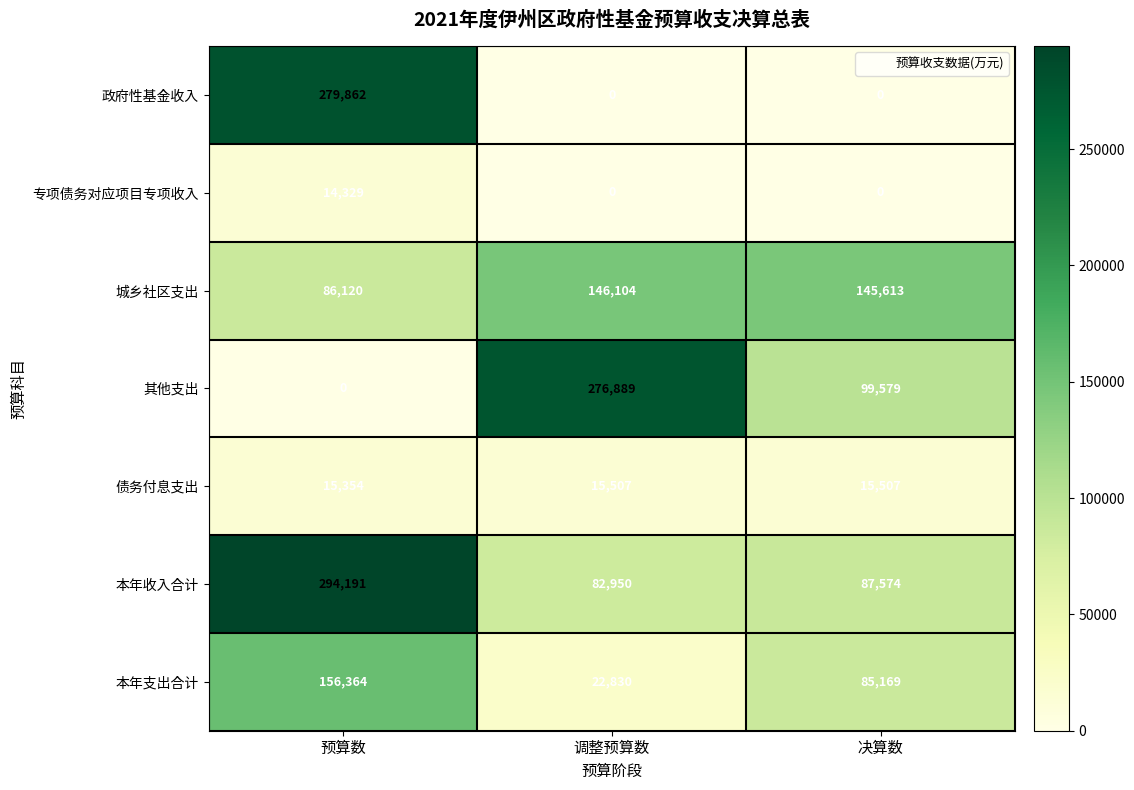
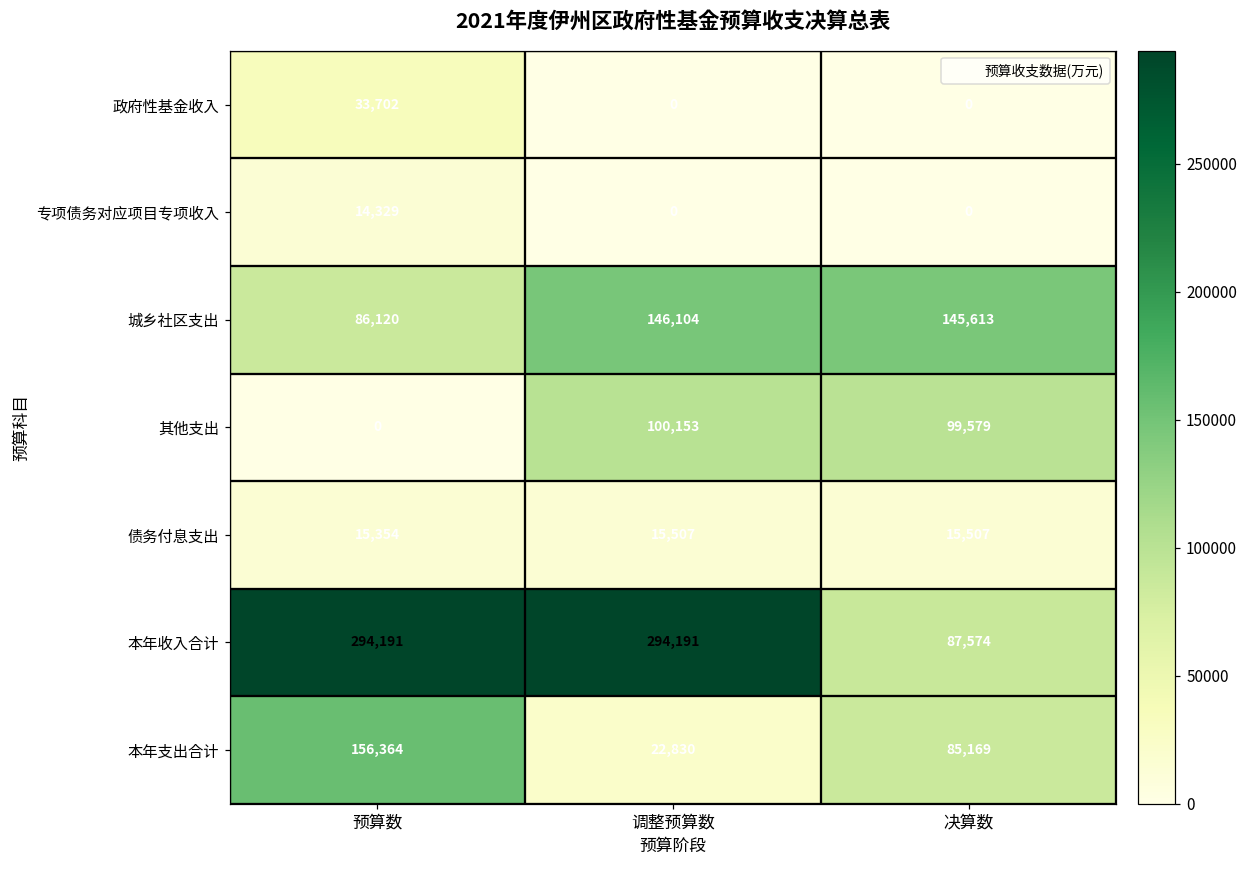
  {
    "政府性基金收入": {
-     "预算数": "279,862"
+     "预算数": "33,702"
    },
    "城乡社区支出": {
      "预算数": "86,120",
      "调整预算数": "146,104",
      "决算数": "145,613"
    },
    "其他支出": {
-     "调整预算数": "276,889",
+     "调整预算数": "100,153",
      "决算数": "99,579"
    },
    "本年收入合计": {
      "预算数": "294,191",
-     "调整预算数": "82,950",
+     "调整预算数": "294,191",
      "决算数": "87,574"
    },
    "本年支出合计": {
      "预算数": "156,364",
      "调整预算数": "22,830",
      "决算数": "85,169"
    }
  }
